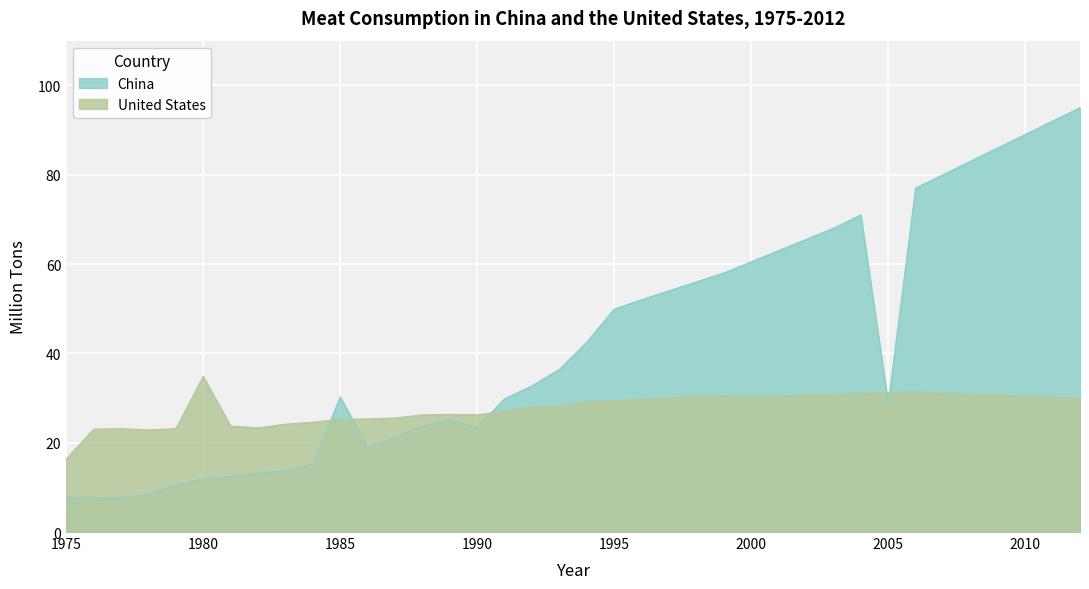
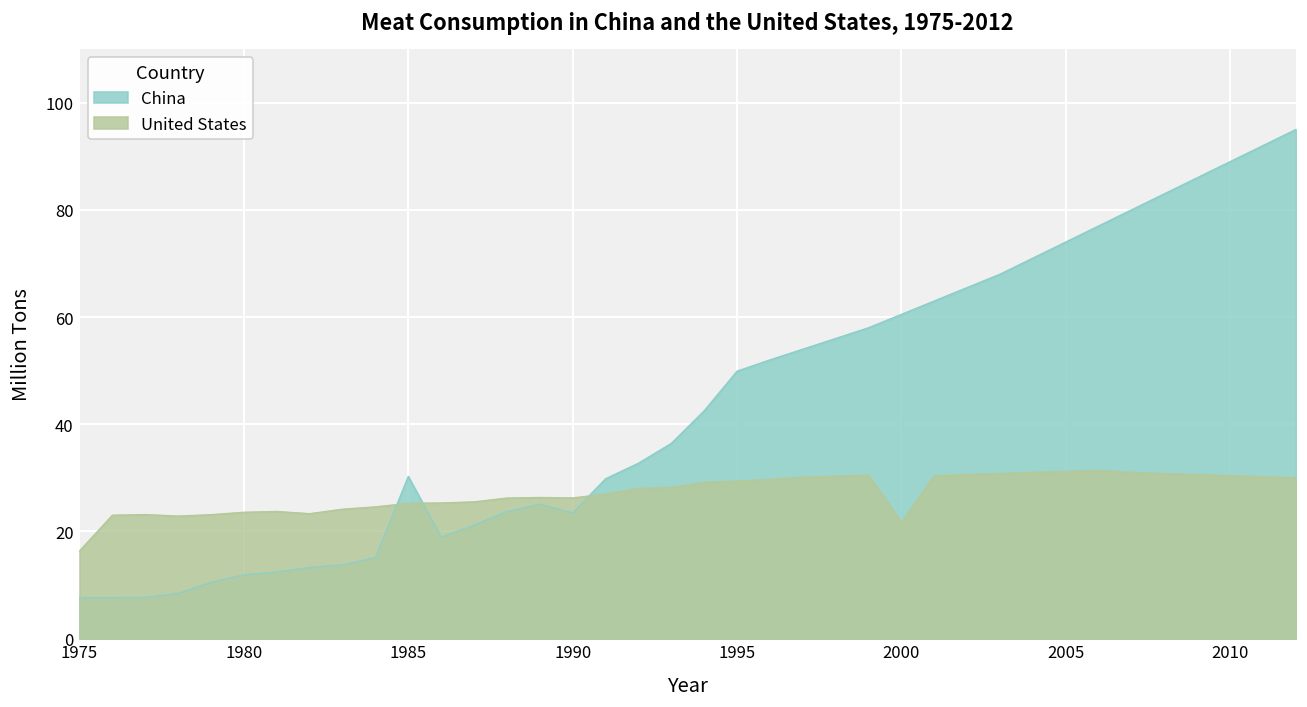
  {
    "China": {
      "1975": 8,
      "1980": 12,
      "1985": 30,
      "1990": 23,
      "1995": 50,
      "2000": 61,
-     "2005": 29,
+     "2005": 74,
      "2010": 89
    },
    "United States": {
      "1975": 16,
-     "1980": 35,
+     "1980": 24,
      "1985": 25,
      "1990": 26,
      "1995": 29,
-     "2000": 30,
+     "2000": 22,
      "2005": 31,
      "2010": 30
    }
  }
